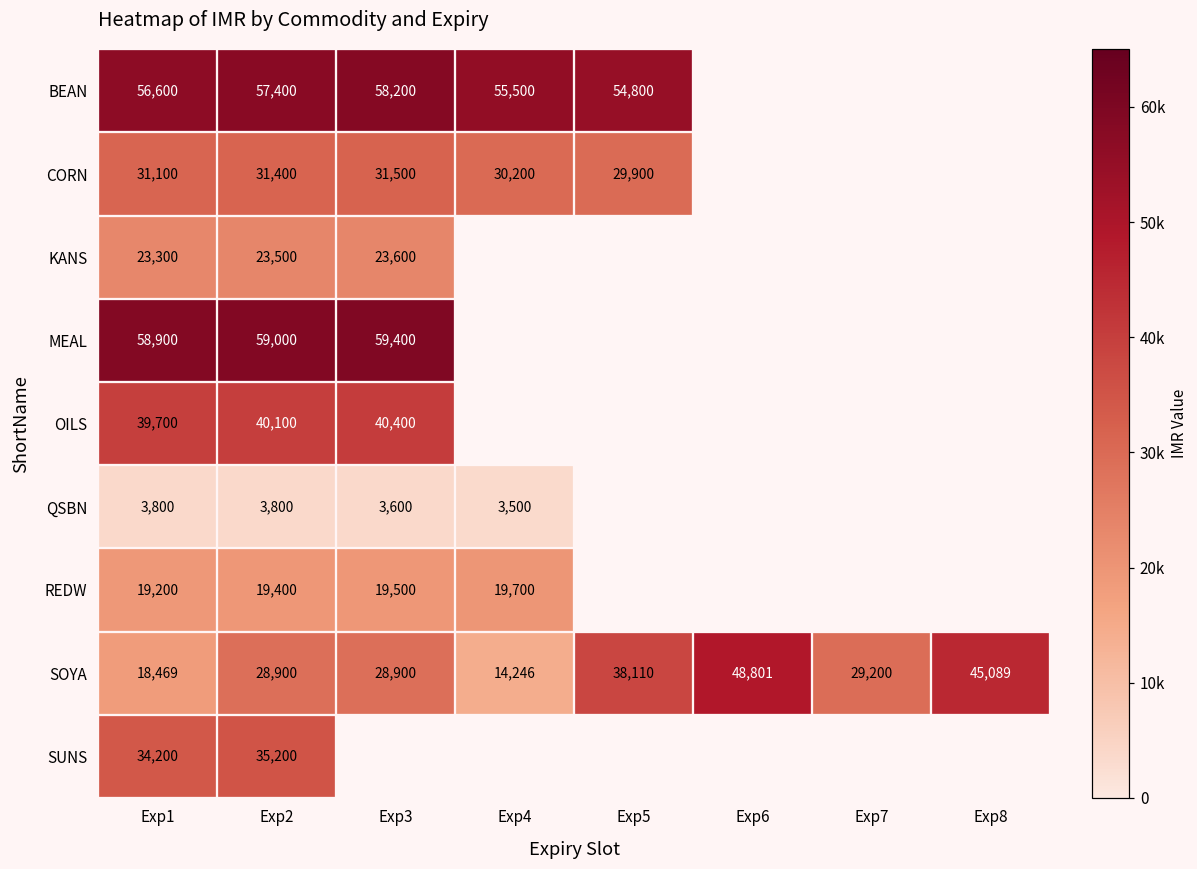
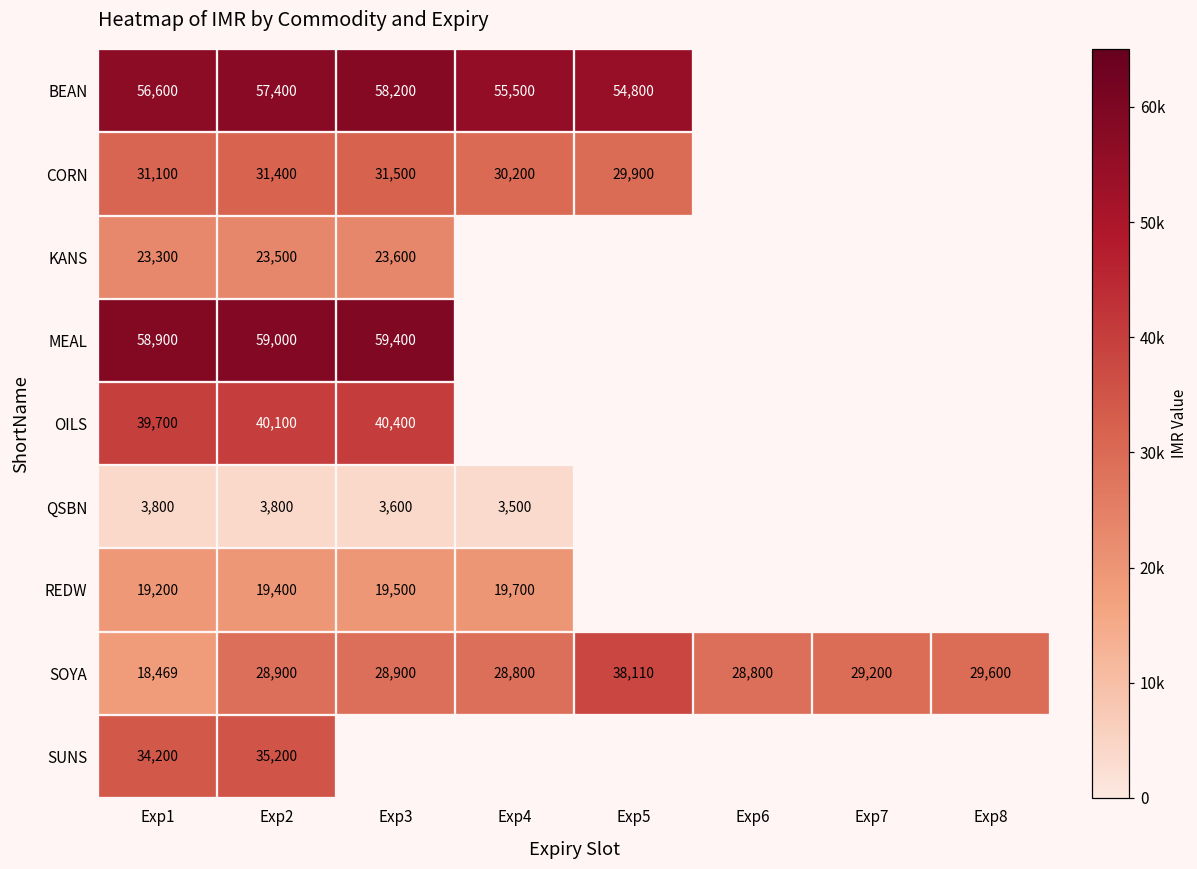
  {
    "BEAN": {
      "Exp1": "56,600",
      "Exp2": "57,400",
      "Exp3": "58,200",
      "Exp4": "55,500",
      "Exp5": "54,800"
    },
    "CORN": {
      "Exp1": "31,100",
      "Exp2": "31,400",
      "Exp3": "31,500",
      "Exp4": "30,200",
      "Exp5": "29,900"
    },
    "KANS": {
      "Exp1": "23,300",
      "Exp2": "23,500",
      "Exp3": "23,600"
    },
    "MEAL": {
      "Exp1": "58,900",
      "Exp2": "59,000",
      "Exp3": "59,400"
    },
    "OILS": {
      "Exp1": "39,700",
      "Exp2": "40,100",
      "Exp3": "40,400"
    },
    "QSBN": {
      "Exp1": "3,800",
      "Exp2": "3,800",
      "Exp3": "3,600",
      "Exp4": "3,500"
    },
    "REDW": {
      "Exp1": "19,200",
      "Exp2": "19,400",
      "Exp3": "19,500",
      "Exp4": "19,700"
    },
    "SOYA": {
      "Exp1": "18,469",
      "Exp2": "28,900",
      "Exp3": "28,900",
-     "Exp4": "14,246",
+     "Exp4": "28,800",
      "Exp5": "38,110",
-     "Exp6": "48,801",
+     "Exp6": "28,800",
      "Exp7": "29,200",
-     "Exp8": "45,089"
+     "Exp8": "29,600"
    },
    "SUNS": {
      "Exp1": "34,200",
      "Exp2": "35,200"
    }
  }
